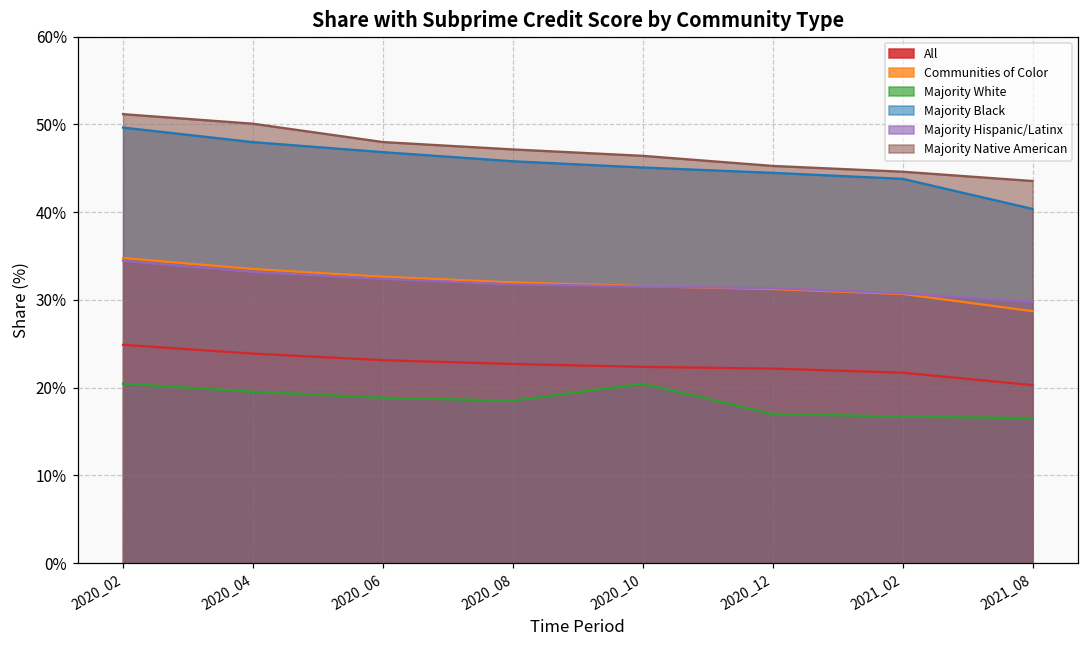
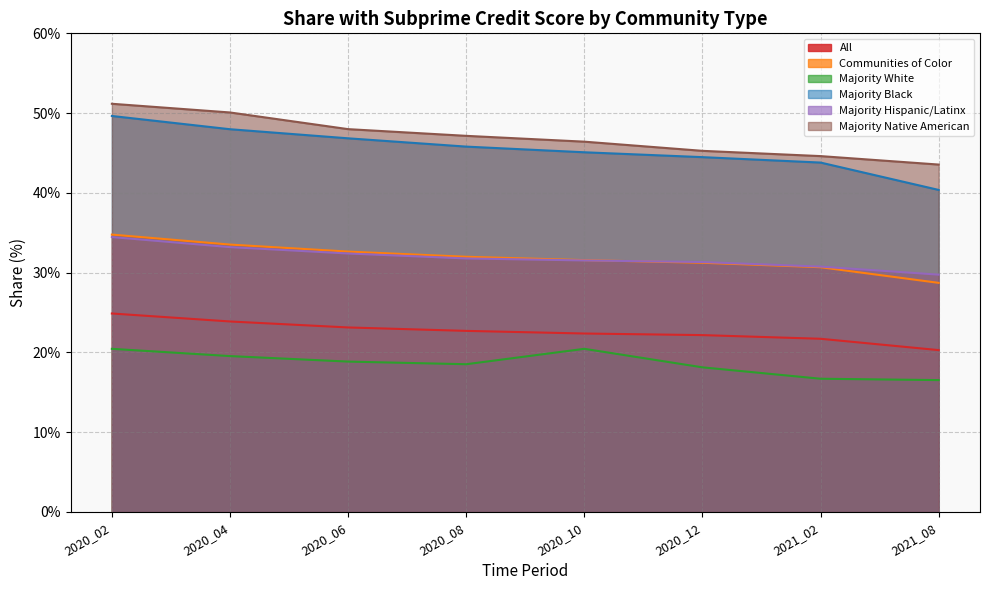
  {
    "All": {
      "2020_02": "25%",
      "2020_04": "24%",
      "2020_06": "23%",
      "2020_08": "23%",
      "2020_10": "22%",
      "2020_12": "22%",
      "2021_02": "22%",
      "2021_08": "20%"
    },
    "Communities of Color": {
      "2021_08": "29%"
    },
    "Majority White": {
      "2020_02": "20%",
      "2020_04": "20%",
      "2020_06": "19%",
      "2020_08": "19%",
      "2020_10": "20%",
-     "2020_12": "17%",
+     "2020_12": "18%",
      "2021_02": "17%",
      "2021_08": "17%"
    },
    "Majority Black": {
      "2020_02": "50%",
      "2020_04": "48%",
      "2020_06": "47%",
      "2020_08": "46%",
      "2020_10": "45%",
      "2020_12": "44%",
      "2021_02": "44%",
      "2021_08": "40%"
    },
    "Majority Hispanic/Latinx": {
      "2021_08": "30%"
    },
    "Majority Native American": {
      "2020_02": "51%",
      "2020_04": "50%",
      "2020_06": "48%",
      "2020_08": "47%",
      "2020_10": "46%",
      "2020_12": "45%",
      "2021_02": "45%",
      "2021_08": "44%"
    }
  }
